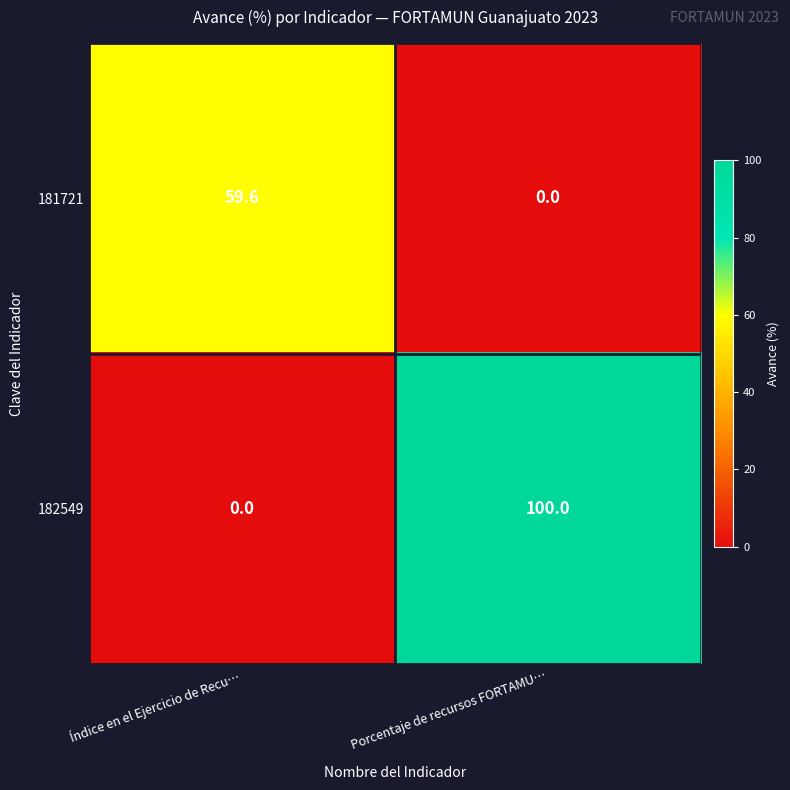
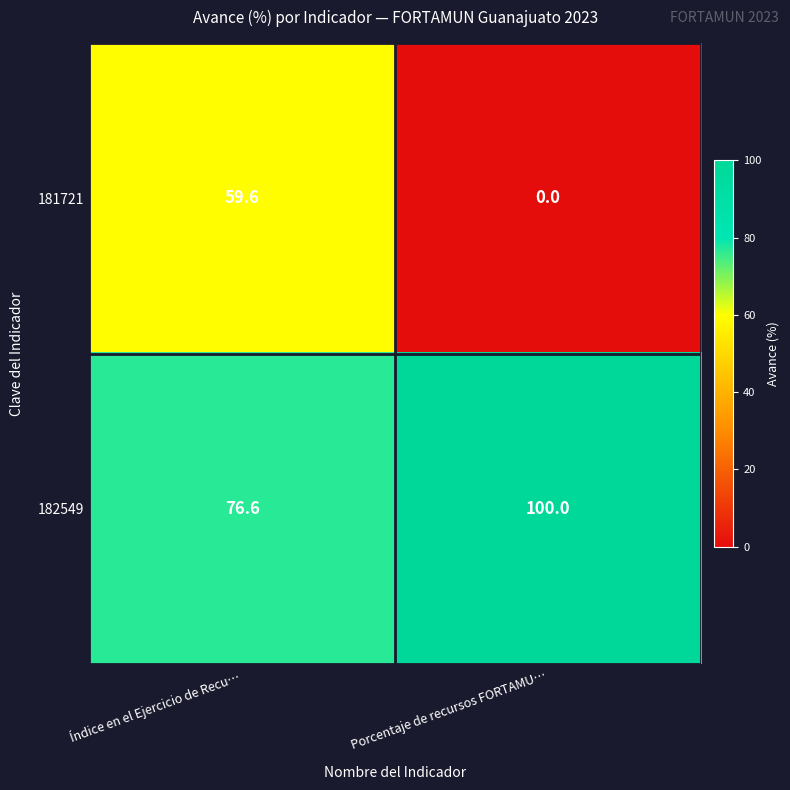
  {
    "181721": {
      "Índice en el Ejercicio de Recu…": 59.6,
      "Porcentaje de recursos FORTAMU…": 0.0
    },
    "182549": {
-     "Índice en el Ejercicio de Recu…": 0.0,
+     "Índice en el Ejercicio de Recu…": 76.6,
      "Porcentaje de recursos FORTAMU…": 100.0
    }
  }
